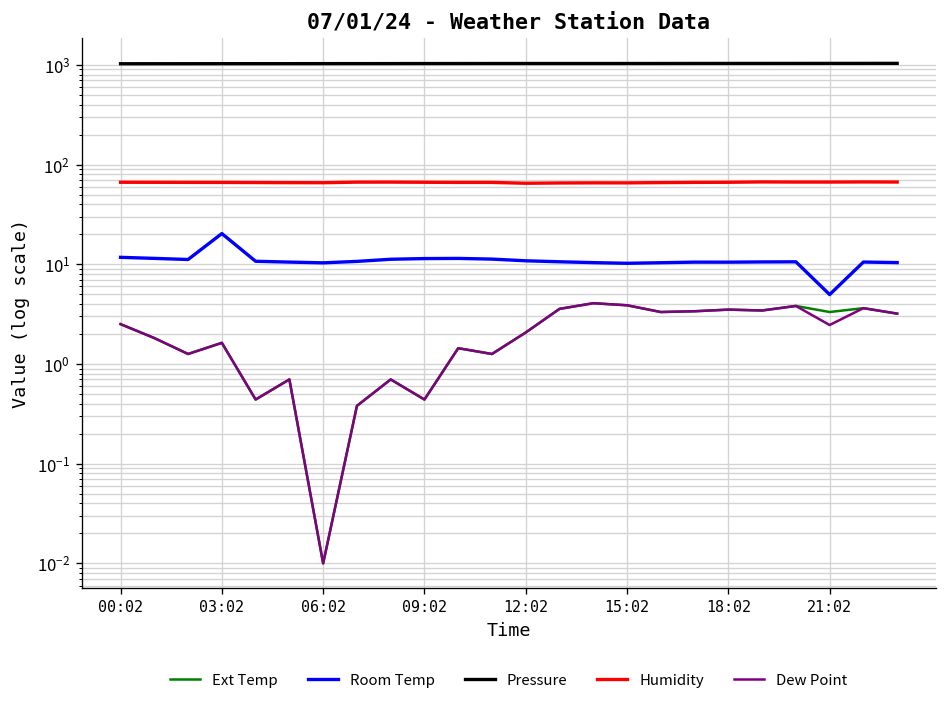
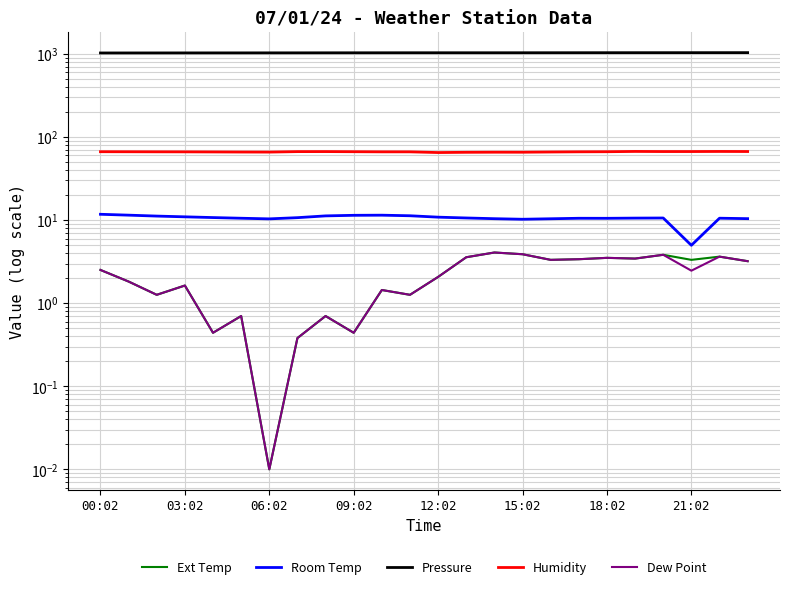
  {
    "Ext Temp": {
      "21:02": 3.3
    },
    "Room Temp": {
      "00:02": 12,
-     "03:02": 20,
+     "03:02": 11,
      "06:02": 10,
      "09:02": 11,
      "12:02": 11,
      "15:02": 10,
      "18:02": 11,
      "21:02": 5
    },
    "Pressure": {
      "00:02": 1000,
      "03:02": 1000,
      "06:02": 1000,
      "09:02": 1000,
      "12:02": 1000,
      "15:02": 1000,
      "18:02": 1000,
      "21:02": 1000
    },
    "Humidity": {
      "00:02": 70,
      "03:02": 70,
      "06:02": 70,
      "09:02": 70,
      "12:02": 60,
      "15:02": 70,
      "18:02": 70,
      "21:02": 70
    },
    "Dew Point": {
      "21:02": 2.5
    }
  }
